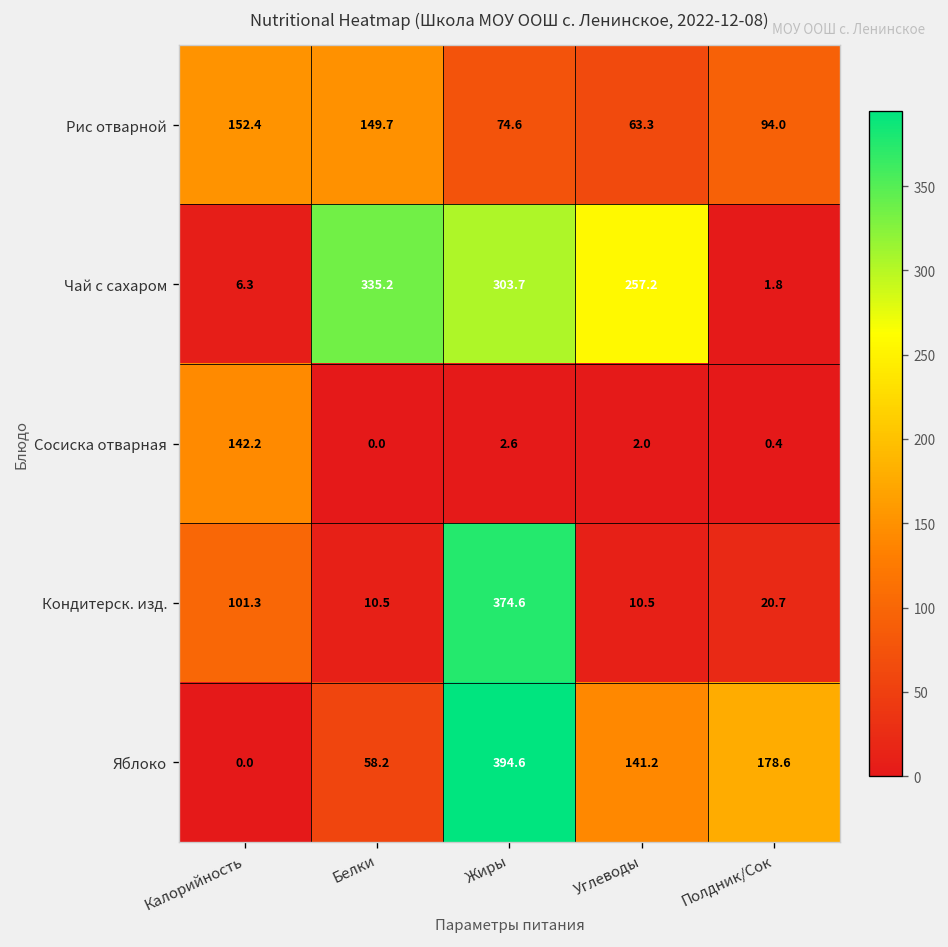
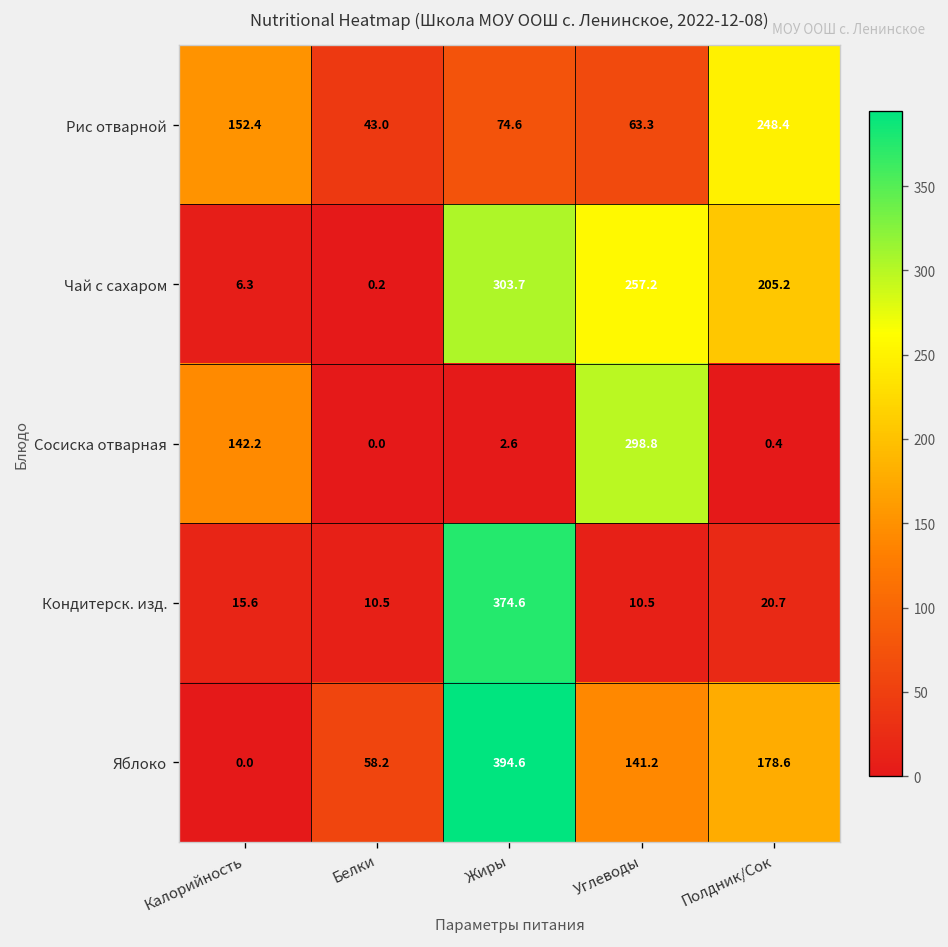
  {
    "Рис отварной": {
      "Калорийность": 152.4,
-     "Белки": 149.7,
+     "Белки": 43.0,
      "Жиры": 74.6,
      "Углеводы": 63.3,
-     "Полдник/Сок": 94.0
+     "Полдник/Сок": 248.4
    },
    "Чай с сахаром": {
      "Калорийность": 6.3,
-     "Белки": 335.2,
+     "Белки": 0.2,
      "Жиры": 303.7,
      "Углеводы": 257.2,
-     "Полдник/Сок": 1.8
+     "Полдник/Сок": 205.2
    },
    "Сосиска отварная": {
      "Калорийность": 142.2,
      "Белки": 0.0,
      "Жиры": 2.6,
-     "Углеводы": 2.0,
+     "Углеводы": 298.8,
      "Полдник/Сок": 0.4
    },
    "Кондитерск. изд.": {
-     "Калорийность": 101.3,
+     "Калорийность": 15.6,
      "Белки": 10.5,
      "Жиры": 374.6,
      "Углеводы": 10.5,
      "Полдник/Сок": 20.7
    },
    "Яблоко": {
      "Калорийность": 0.0,
      "Белки": 58.2,
      "Жиры": 394.6,
      "Углеводы": 141.2,
      "Полдник/Сок": 178.6
    }
  }
